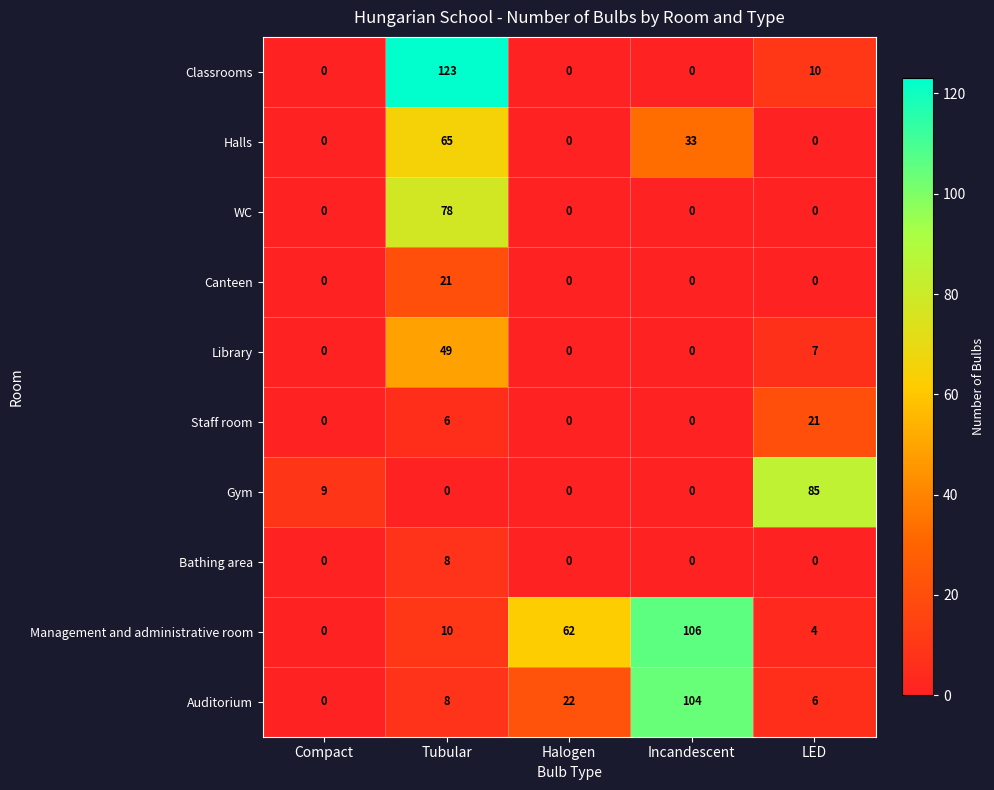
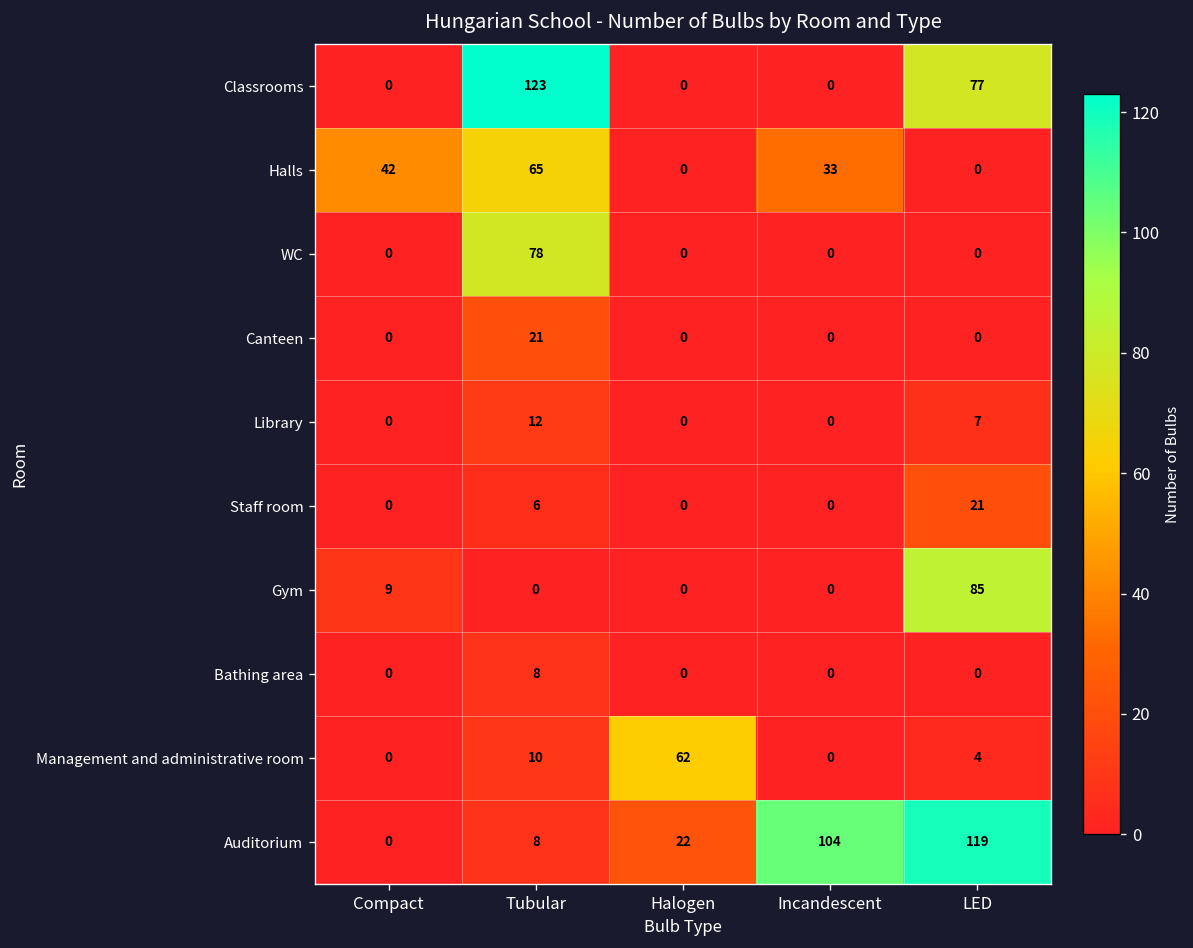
  {
    "Classrooms": {
      "Compact": 0,
      "Tubular": 123,
      "Halogen": 0,
      "Incandescent": 0,
-     "LED": 10
+     "LED": 77
    },
    "Halls": {
-     "Compact": 0,
+     "Compact": 42,
      "Tubular": 65,
      "Halogen": 0,
      "Incandescent": 33,
      "LED": 0
    },
    "WC": {
      "Compact": 0,
      "Tubular": 78,
      "Halogen": 0,
      "Incandescent": 0,
      "LED": 0
    },
    "Canteen": {
      "Compact": 0,
      "Tubular": 21,
      "Halogen": 0,
      "Incandescent": 0,
      "LED": 0
    },
    "Library": {
      "Compact": 0,
-     "Tubular": 49,
+     "Tubular": 12,
      "Halogen": 0,
      "Incandescent": 0,
      "LED": 7
    },
    "Staff room": {
      "Compact": 0,
      "Tubular": 6,
      "Halogen": 0,
      "Incandescent": 0,
      "LED": 21
    },
    "Gym": {
      "Compact": 9,
      "Tubular": 0,
      "Halogen": 0,
      "Incandescent": 0,
      "LED": 85
    },
    "Bathing area": {
      "Compact": 0,
      "Tubular": 8,
      "Halogen": 0,
      "Incandescent": 0,
      "LED": 0
    },
    "Management and administrative room": {
      "Compact": 0,
      "Tubular": 10,
      "Halogen": 62,
-     "Incandescent": 106,
+     "Incandescent": 0,
      "LED": 4
    },
    "Auditorium": {
      "Compact": 0,
      "Tubular": 8,
      "Halogen": 22,
      "Incandescent": 104,
-     "LED": 6
+     "LED": 119
    }
  }
